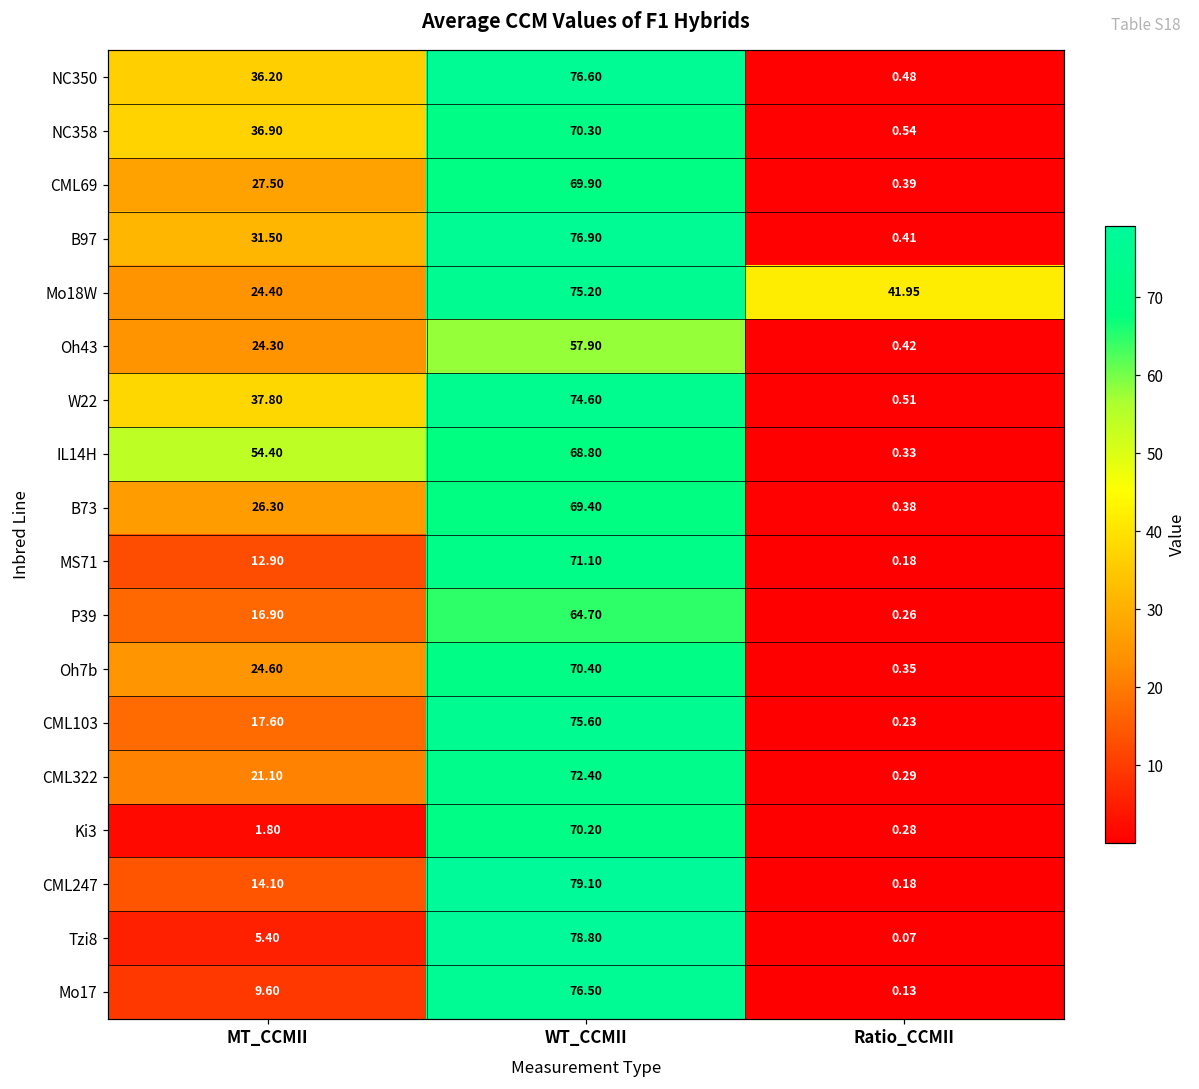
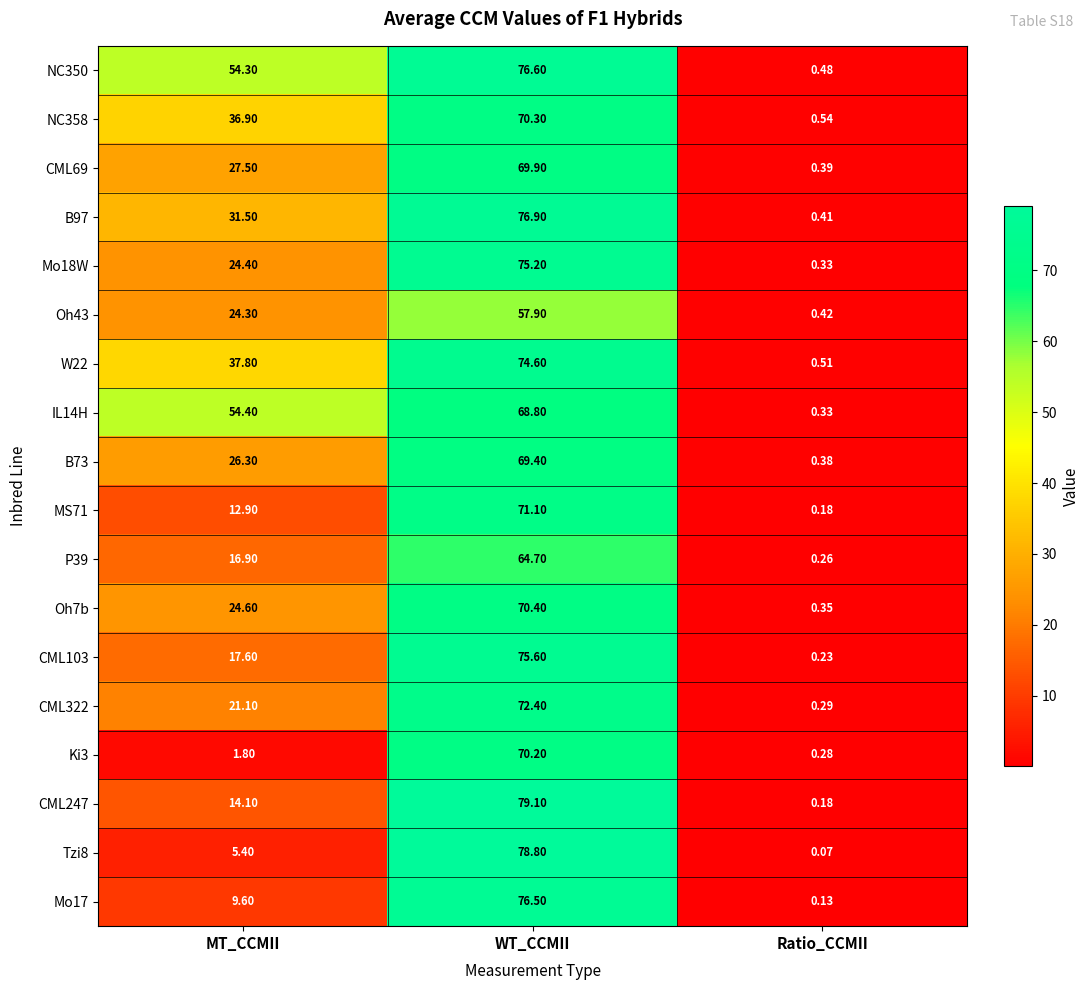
  {
    "NC350": {
-     "MT_CCMII": 36.20,
+     "MT_CCMII": 54.30,
      "WT_CCMII": 76.60,
      "Ratio_CCMII": 0.48
    },
    "NC358": {
      "MT_CCMII": 36.90,
      "WT_CCMII": 70.30,
      "Ratio_CCMII": 0.54
    },
    "CML69": {
      "MT_CCMII": 27.50,
      "WT_CCMII": 69.90,
      "Ratio_CCMII": 0.39
    },
    "B97": {
      "MT_CCMII": 31.50,
      "WT_CCMII": 76.90,
      "Ratio_CCMII": 0.41
    },
    "Mo18W": {
      "MT_CCMII": 24.40,
      "WT_CCMII": 75.20,
-     "Ratio_CCMII": 41.95
+     "Ratio_CCMII": 0.33
    },
    "Oh43": {
      "MT_CCMII": 24.30,
      "WT_CCMII": 57.90,
      "Ratio_CCMII": 0.42
    },
    "W22": {
      "MT_CCMII": 37.80,
      "WT_CCMII": 74.60,
      "Ratio_CCMII": 0.51
    },
    "IL14H": {
      "MT_CCMII": 54.40,
      "WT_CCMII": 68.80,
      "Ratio_CCMII": 0.33
    },
    "B73": {
      "MT_CCMII": 26.30,
      "WT_CCMII": 69.40,
      "Ratio_CCMII": 0.38
    },
    "MS71": {
      "MT_CCMII": 12.90,
      "WT_CCMII": 71.10,
      "Ratio_CCMII": 0.18
    },
    "P39": {
      "MT_CCMII": 16.90,
      "WT_CCMII": 64.70,
      "Ratio_CCMII": 0.26
    },
    "Oh7b": {
      "MT_CCMII": 24.60,
      "WT_CCMII": 70.40,
      "Ratio_CCMII": 0.35
    },
    "CML103": {
      "MT_CCMII": 17.60,
      "WT_CCMII": 75.60,
      "Ratio_CCMII": 0.23
    },
    "CML322": {
      "MT_CCMII": 21.10,
      "WT_CCMII": 72.40,
      "Ratio_CCMII": 0.29
    },
    "Ki3": {
      "MT_CCMII": 1.80,
      "WT_CCMII": 70.20,
      "Ratio_CCMII": 0.28
    },
    "CML247": {
      "MT_CCMII": 14.10,
      "WT_CCMII": 79.10,
      "Ratio_CCMII": 0.18
    },
    "Tzi8": {
      "MT_CCMII": 5.40,
      "WT_CCMII": 78.80,
      "Ratio_CCMII": 0.07
    },
    "Mo17": {
      "MT_CCMII": 9.60,
      "WT_CCMII": 76.50,
      "Ratio_CCMII": 0.13
    }
  }
